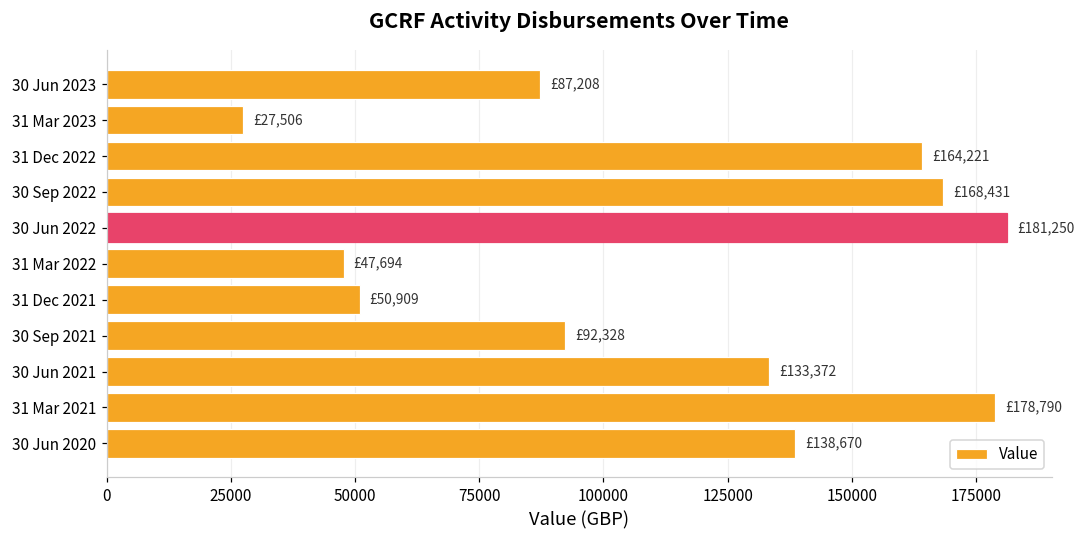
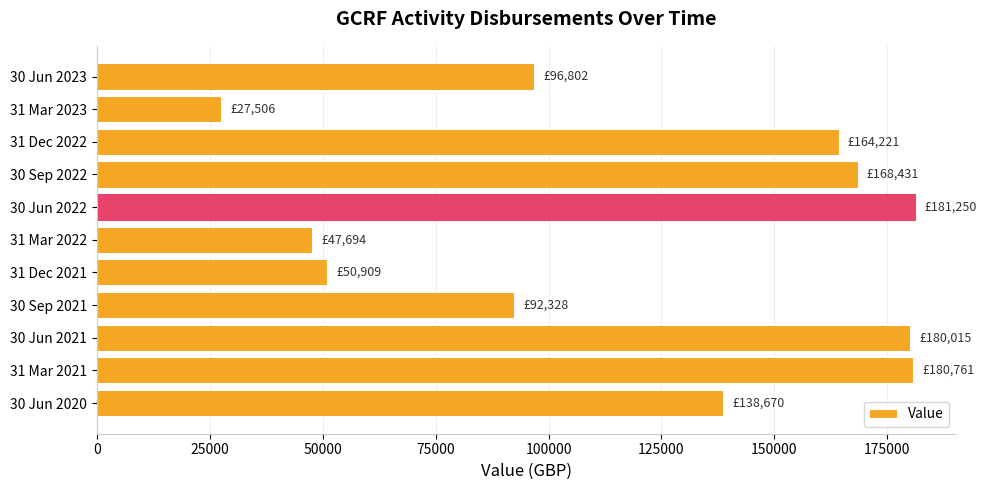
  {
-   "30 Jun 2023": "£87,208",
+   "30 Jun 2023": "£96,802",
    "31 Mar 2023": "£27,506",
    "31 Dec 2022": "£164,221",
    "30 Sep 2022": "£168,431",
    "30 Jun 2022": "£181,250",
    "31 Mar 2022": "£47,694",
    "31 Dec 2021": "£50,909",
    "30 Sep 2021": "£92,328",
-   "30 Jun 2021": "£133,372",
-   "31 Mar 2021": "£178,790",
+   "30 Jun 2021": "£180,015",
+   "31 Mar 2021": "£180,761",
    "30 Jun 2020": "£138,670"
  }
